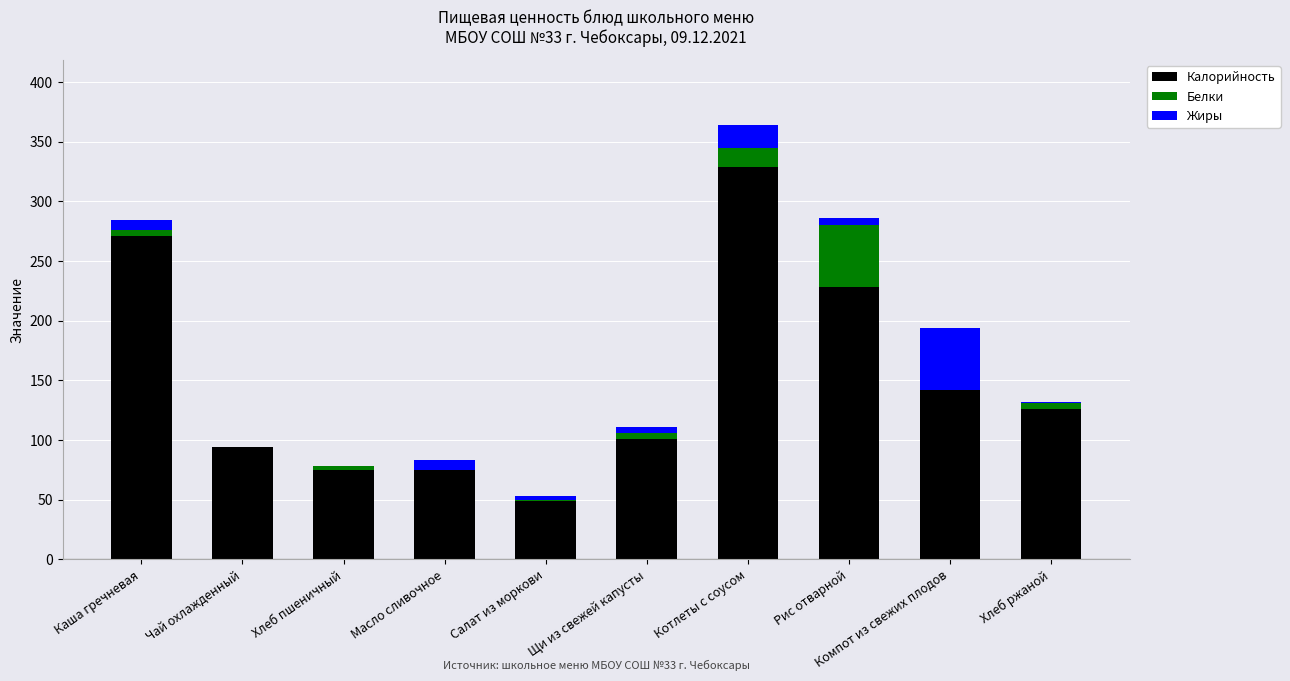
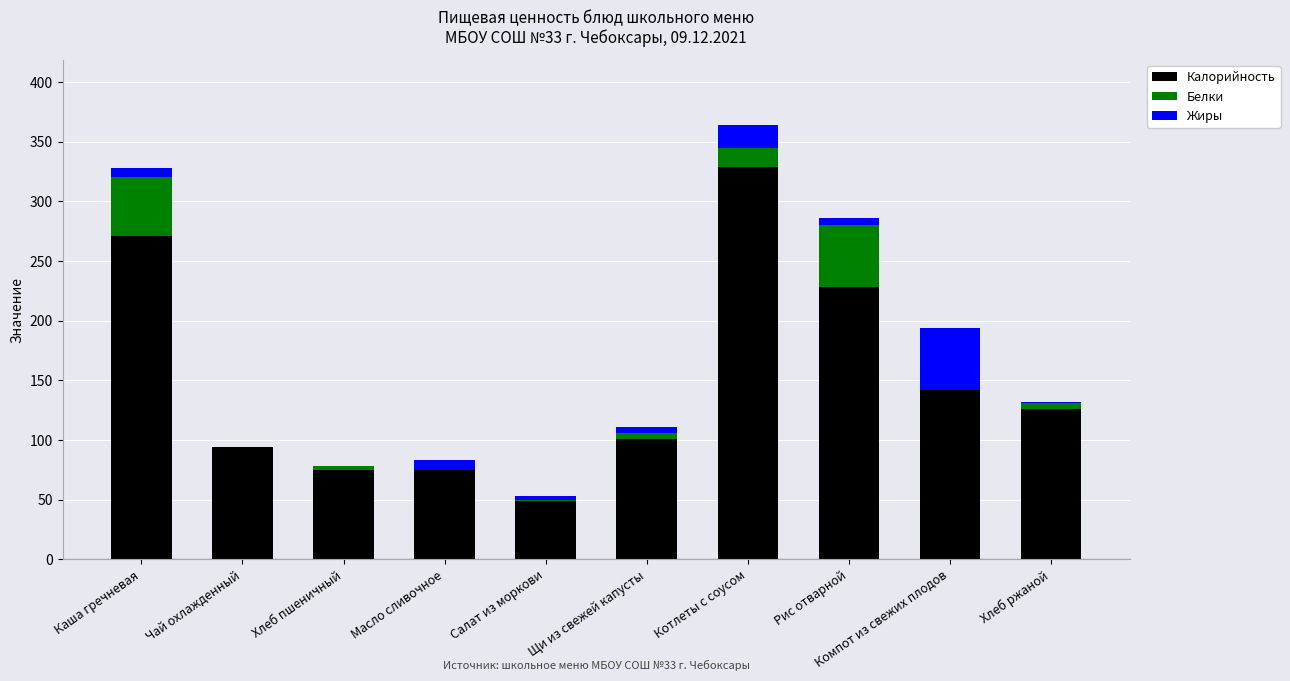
  {
    "Калорийность": {
      "Каша гречневая": 271,
      "Чай охлажденный": 94,
      "Хлеб пшеничный": 75,
      "Масло сливочное": 75,
      "Салат из моркови": 49,
      "Щи из свежей капусты": 101,
      "Котлеты с соусом": 329,
      "Рис отварной": 228,
      "Компот из свежих плодов": 142,
      "Хлеб ржаной": 126
    },
    "Белки": {
-     "Каша гречневая": 5,
+     "Каша гречневая": 49,
      "Чай охлажденный": 0,
      "Хлеб пшеничный": 3,
      "Масло сливочное": 0,
      "Щи из свежей капусты": 5,
      "Котлеты с соусом": 16,
      "Рис отварной": 52,
      "Компот из свежих плодов": 0,
      "Хлеб ржаной": 5
    },
    "Жиры": {
      "Каша гречневая": 8,
      "Чай охлажденный": 0,
      "Хлеб пшеничный": 0,
      "Масло сливочное": 8,
      "Салат из моркови": 3,
      "Щи из свежей капусты": 5,
      "Котлеты с соусом": 19,
      "Рис отварной": 6,
      "Компот из свежих плодов": 52
    }
  }
